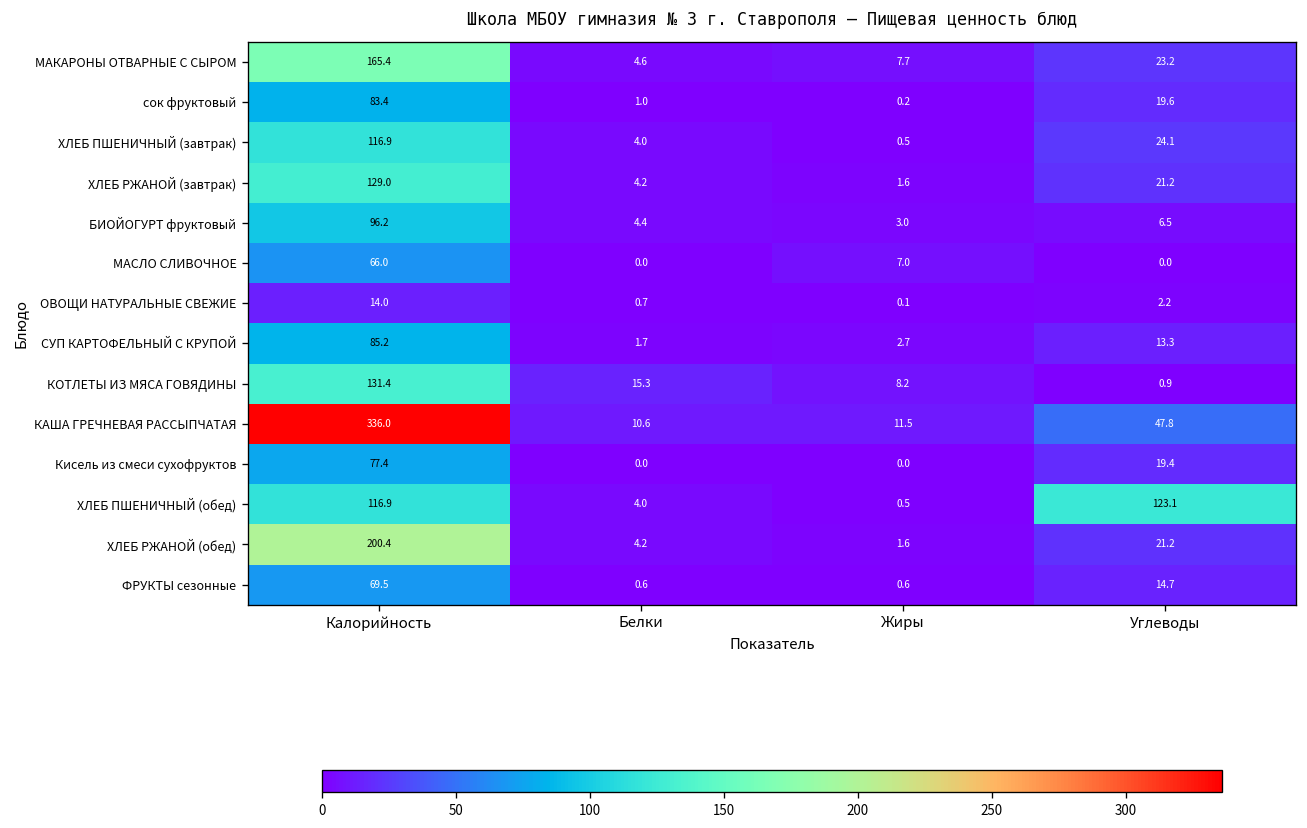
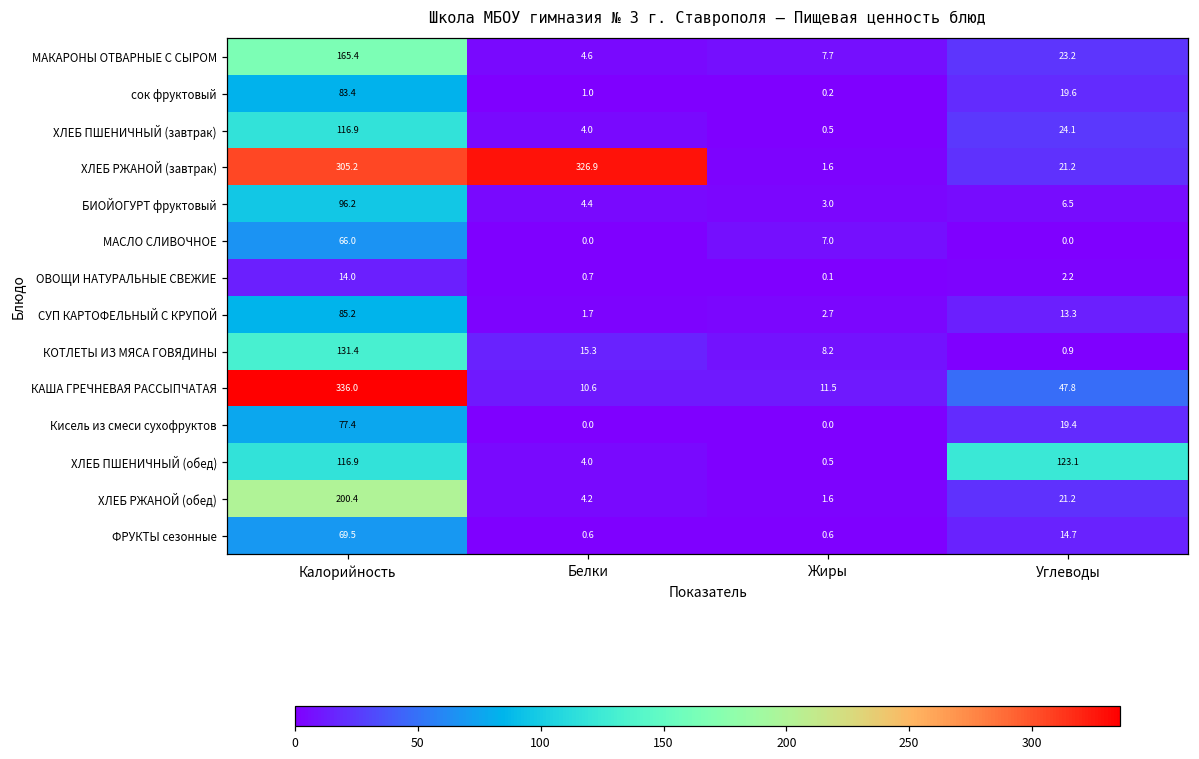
  {
    "МАКАРОНЫ ОТВАРНЫЕ С СЫРОМ": {
      "Калорийность": 165.4,
      "Белки": 4.6,
      "Жиры": 7.7,
      "Углеводы": 23.2
    },
    "сок фруктовый": {
      "Калорийность": 83.4,
      "Белки": 1.0,
      "Жиры": 0.2,
      "Углеводы": 19.6
    },
    "ХЛЕБ ПШЕНИЧНЫЙ (завтрак)": {
      "Калорийность": 116.9,
      "Белки": 4.0,
      "Жиры": 0.5,
      "Углеводы": 24.1
    },
    "ХЛЕБ РЖАНОЙ (завтрак)": {
-     "Калорийность": 129.0,
-     "Белки": 4.2,
+     "Калорийность": 305.2,
+     "Белки": 326.9,
      "Жиры": 1.6,
      "Углеводы": 21.2
    },
    "БИОЙОГУРТ фруктовый": {
      "Калорийность": 96.2,
      "Белки": 4.4,
      "Жиры": 3.0,
      "Углеводы": 6.5
    },
    "МАСЛО СЛИВОЧНОЕ": {
      "Калорийность": 66.0,
      "Белки": 0.0,
      "Жиры": 7.0,
      "Углеводы": 0.0
    },
    "ОВОЩИ НАТУРАЛЬНЫЕ СВЕЖИЕ": {
      "Калорийность": 14.0,
      "Белки": 0.7,
      "Жиры": 0.1,
      "Углеводы": 2.2
    },
    "СУП КАРТОФЕЛЬНЫЙ С КРУПОЙ": {
      "Калорийность": 85.2,
      "Белки": 1.7,
      "Жиры": 2.7,
      "Углеводы": 13.3
    },
    "КОТЛЕТЫ ИЗ МЯСА ГОВЯДИНЫ": {
      "Калорийность": 131.4,
      "Белки": 15.3,
      "Жиры": 8.2,
      "Углеводы": 0.9
    },
    "КАША ГРЕЧНЕВАЯ РАССЫПЧАТАЯ": {
      "Калорийность": 336.0,
      "Белки": 10.6,
      "Жиры": 11.5,
      "Углеводы": 47.8
    },
    "Кисель из смеси сухофруктов": {
      "Калорийность": 77.4,
      "Белки": 0.0,
      "Жиры": 0.0,
      "Углеводы": 19.4
    },
    "ХЛЕБ ПШЕНИЧНЫЙ (обед)": {
      "Калорийность": 116.9,
      "Белки": 4.0,
      "Жиры": 0.5,
      "Углеводы": 123.1
    },
    "ХЛЕБ РЖАНОЙ (обед)": {
      "Калорийность": 200.4,
      "Белки": 4.2,
      "Жиры": 1.6,
      "Углеводы": 21.2
    },
    "ФРУКТЫ сезонные": {
      "Калорийность": 69.5,
      "Белки": 0.6,
      "Жиры": 0.6,
      "Углеводы": 14.7
    }
  }
